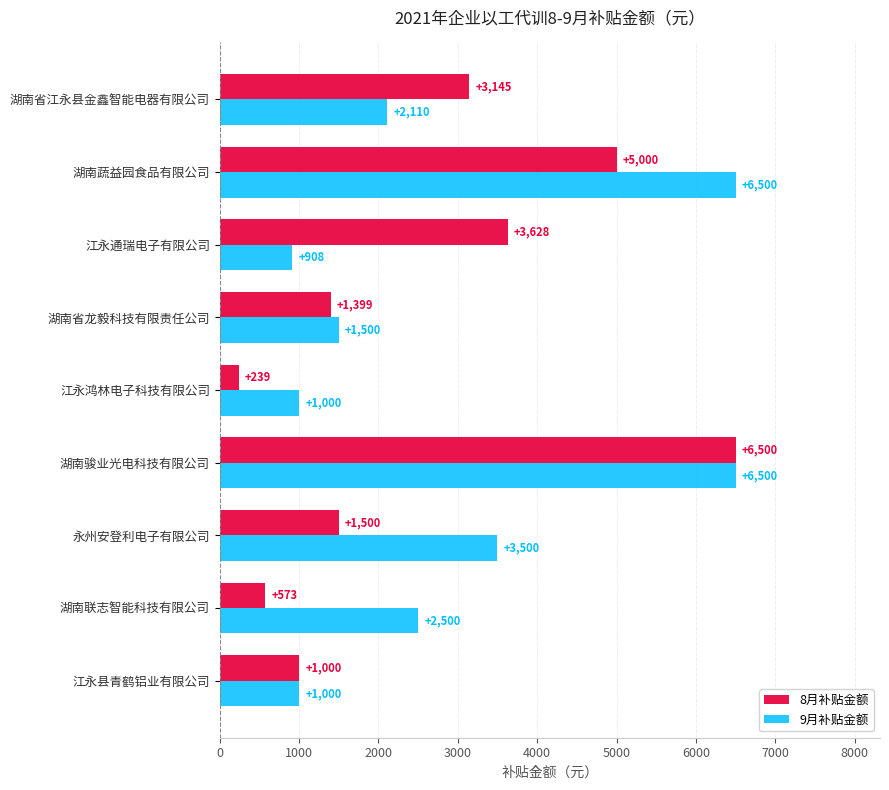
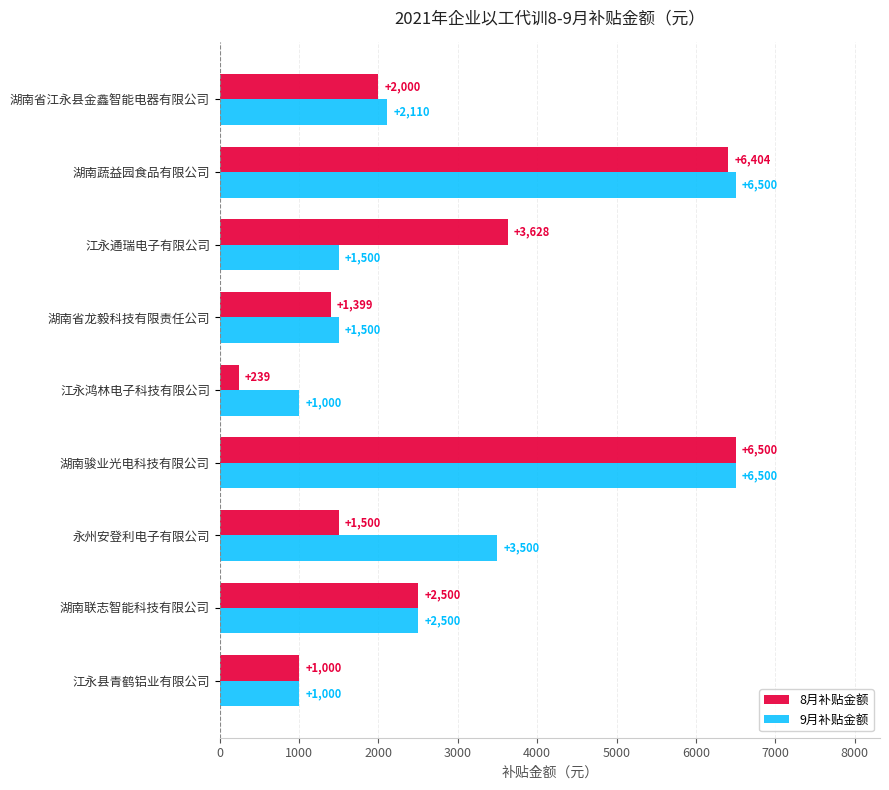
  {
    "8月补贴金额": {
-     "湖南省江永县金鑫智能电器有限公司": "+3,145",
-     "湖南蔬益园食品有限公司": "+5,000",
+     "湖南省江永县金鑫智能电器有限公司": "+2,000",
+     "湖南蔬益园食品有限公司": "+6,404",
      "江永通瑞电子有限公司": "+3,628",
      "湖南省龙毅科技有限责任公司": "+1,399",
      "江永鸿林电子科技有限公司": "+239",
      "湖南骏业光电科技有限公司": "+6,500",
      "永州安登利电子有限公司": "+1,500",
-     "湖南联志智能科技有限公司": "+573",
+     "湖南联志智能科技有限公司": "+2,500",
      "江永县青鹤铝业有限公司": "+1,000"
    },
    "9月补贴金额": {
      "湖南省江永县金鑫智能电器有限公司": "+2,110",
      "湖南蔬益园食品有限公司": "+6,500",
-     "江永通瑞电子有限公司": "+908",
+     "江永通瑞电子有限公司": "+1,500",
      "湖南省龙毅科技有限责任公司": "+1,500",
      "江永鸿林电子科技有限公司": "+1,000",
      "湖南骏业光电科技有限公司": "+6,500",
      "永州安登利电子有限公司": "+3,500",
      "湖南联志智能科技有限公司": "+2,500",
      "江永县青鹤铝业有限公司": "+1,000"
    }
  }
